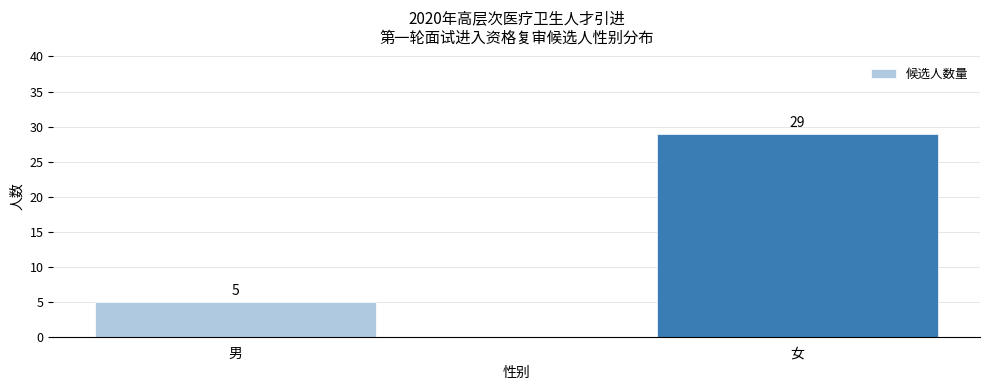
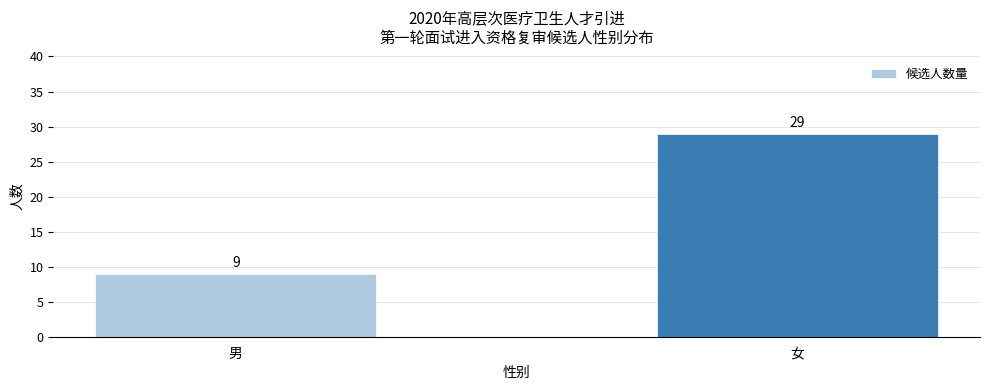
  {
-   "男": 5,
+   "男": 9,
    "女": 29
  }
